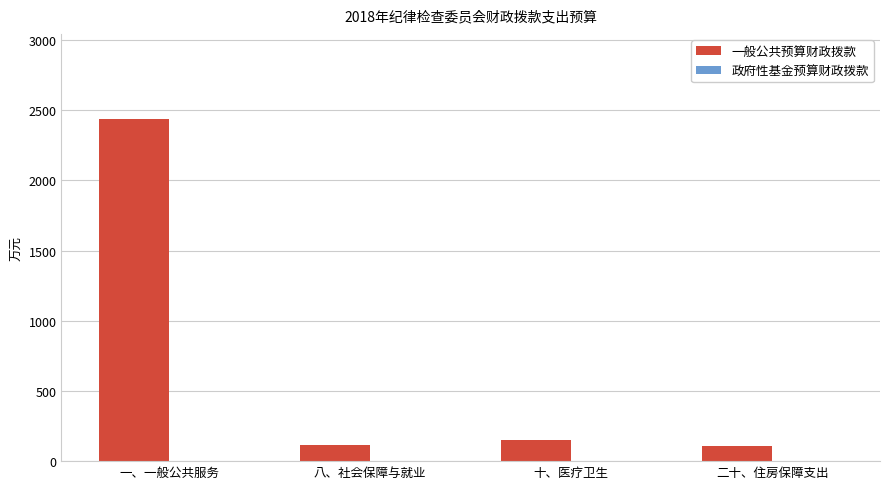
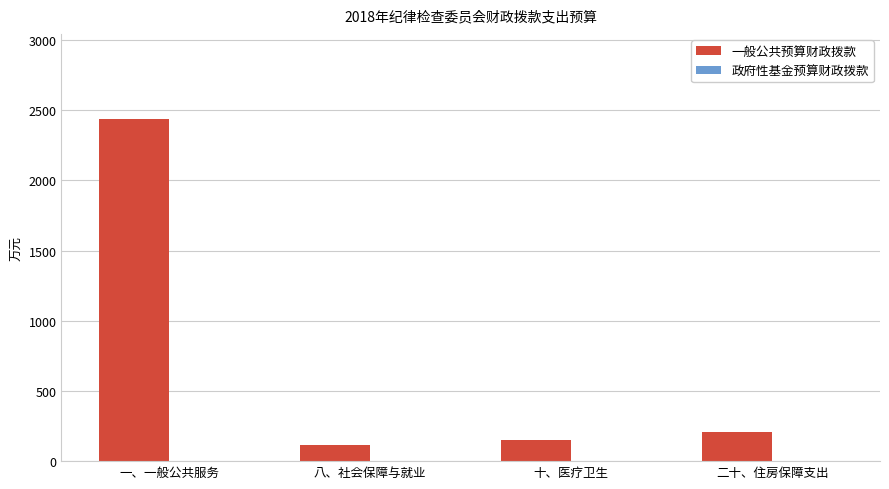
  {
    "一般公共预算财政拨款": {
      "一、一般公共服务": 2430,
      "八、社会保障与就业": 110,
      "十、医疗卫生": 150,
-     "二十、住房保障支出": 110
+     "二十、住房保障支出": 210
    },
    "政府性基金预算财政拨款": {
      "一、一般公共服务": 0,
      "八、社会保障与就业": 0,
      "十、医疗卫生": 0,
      "二十、住房保障支出": 0
    }
  }
